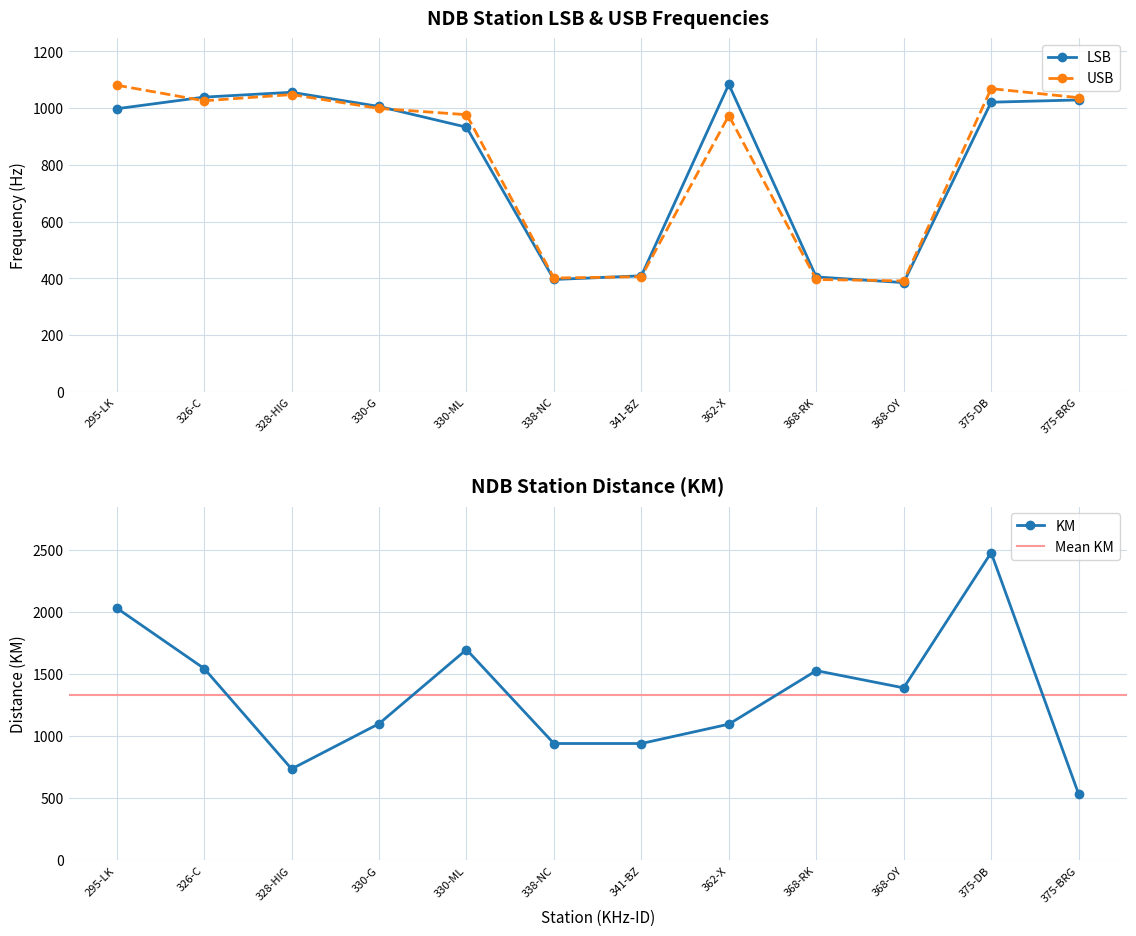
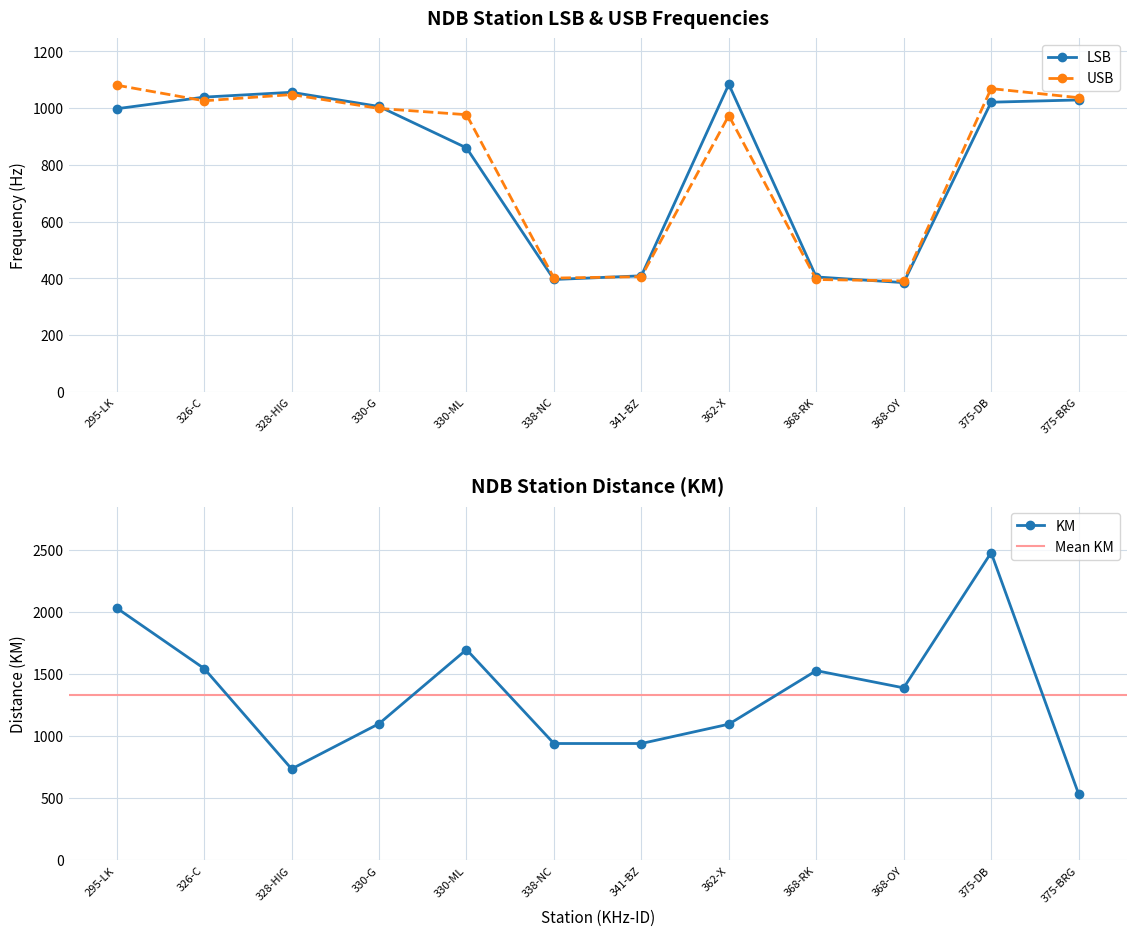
  {
    "NDB Station LSB & USB Frequencies": {
      "LSB": {
        "295-LK": 1000,
        "326-C": 1040,
-       "330-ML": 930,
+       "330-ML": 860,
        "362-X": 1080,
        "368-RK": 410,
        "375-DB": 1020
      },
      "USB": {
        "295-LK": 1080,
        "326-C": 1030,
        "330-ML": 980,
        "362-X": 970,
        "368-RK": 400,
        "375-DB": 1070
      }
    },
    "NDB Station Distance (KM)": {
      "295-LK": 2030,
      "326-C": 1550,
      "328-HIG": 740,
      "330-G": 1100,
      "330-ML": 1700,
      "338-NC": 940,
      "341-BZ": 940,
      "362-X": 1100,
      "368-RK": 1530,
      "368-OY": 1390,
      "375-DB": 2480,
      "375-BRG": 540
    }
  }
